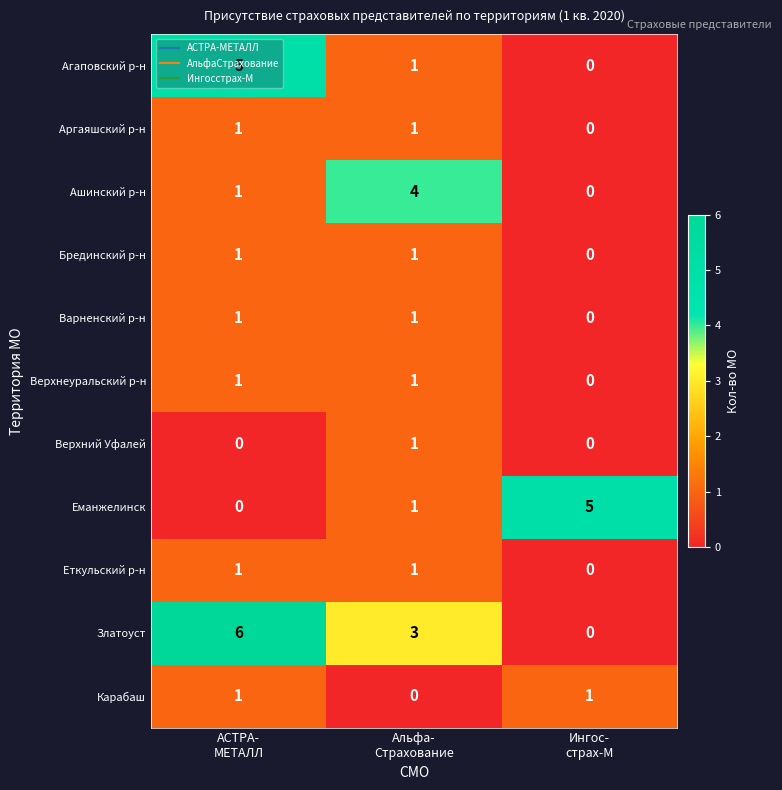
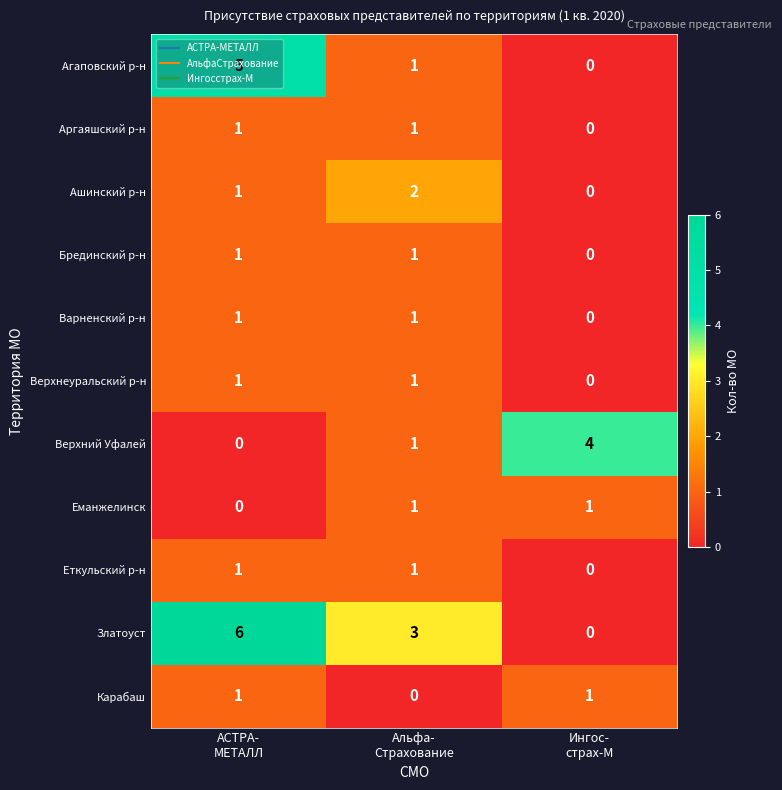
  {
    "Агаповский р-н": {
      "Альфа- Страхование": 1,
      "Ингос- страх-М": 0
    },
    "Аргаяшский р-н": {
      "АСТРА- МЕТАЛЛ": 1,
      "Альфа- Страхование": 1,
      "Ингос- страх-М": 0
    },
    "Ашинский р-н": {
      "АСТРА- МЕТАЛЛ": 1,
-     "Альфа- Страхование": 4,
+     "Альфа- Страхование": 2,
      "Ингос- страх-М": 0
    },
    "Брединский р-н": {
      "АСТРА- МЕТАЛЛ": 1,
      "Альфа- Страхование": 1,
      "Ингос- страх-М": 0
    },
    "Варненский р-н": {
      "АСТРА- МЕТАЛЛ": 1,
      "Альфа- Страхование": 1,
      "Ингос- страх-М": 0
    },
    "Верхнеуральский р-н": {
      "АСТРА- МЕТАЛЛ": 1,
      "Альфа- Страхование": 1,
      "Ингос- страх-М": 0
    },
    "Верхний Уфалей": {
      "АСТРА- МЕТАЛЛ": 0,
      "Альфа- Страхование": 1,
-     "Ингос- страх-М": 0
+     "Ингос- страх-М": 4
    },
    "Еманжелинск": {
      "АСТРА- МЕТАЛЛ": 0,
      "Альфа- Страхование": 1,
-     "Ингос- страх-М": 5
+     "Ингос- страх-М": 1
    },
    "Еткульский р-н": {
      "АСТРА- МЕТАЛЛ": 1,
      "Альфа- Страхование": 1,
      "Ингос- страх-М": 0
    },
    "Златоуст": {
      "АСТРА- МЕТАЛЛ": 6,
      "Альфа- Страхование": 3,
      "Ингос- страх-М": 0
    },
    "Карабаш": {
      "АСТРА- МЕТАЛЛ": 1,
      "Альфа- Страхование": 0,
      "Ингос- страх-М": 1
    }
  }
